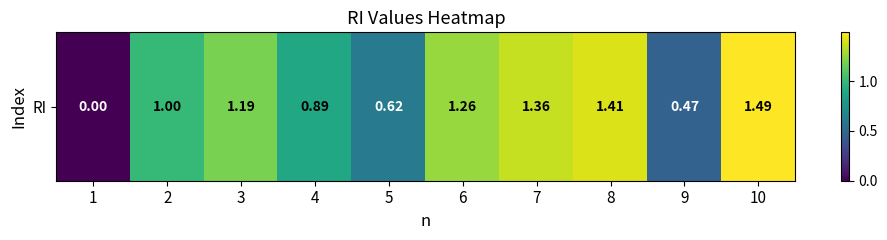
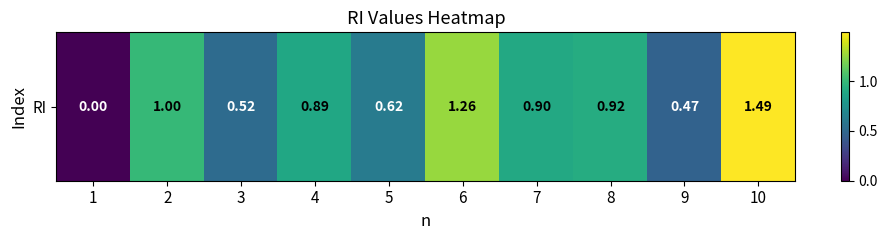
  {
    "RI": {
      "1": 0.00,
      "2": 1.00,
-     "3": 1.19,
+     "3": 0.52,
      "4": 0.89,
      "5": 0.62,
      "6": 1.26,
-     "7": 1.36,
-     "8": 1.41,
+     "7": 0.90,
+     "8": 0.92,
      "9": 0.47,
      "10": 1.49
    }
  }
